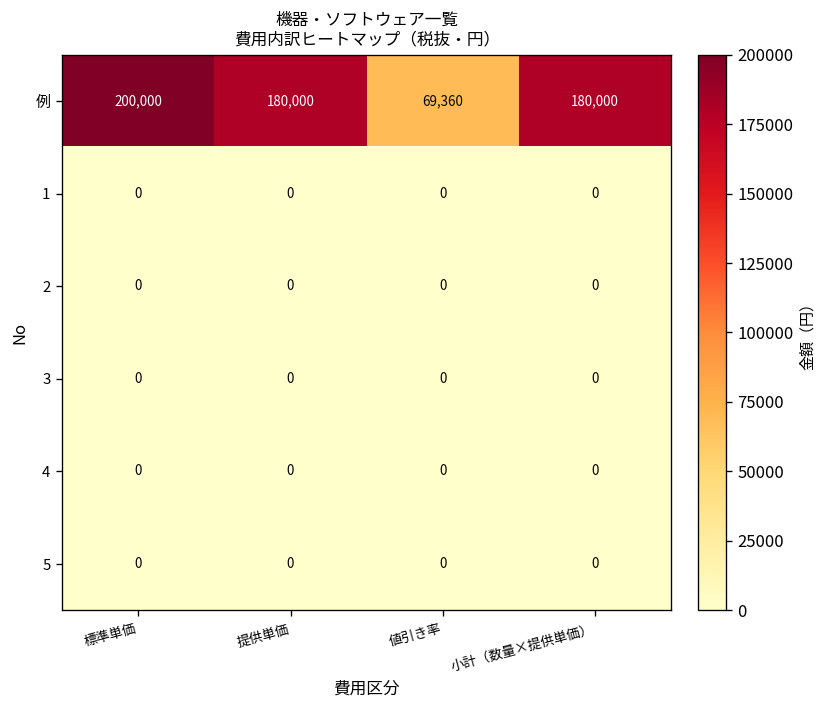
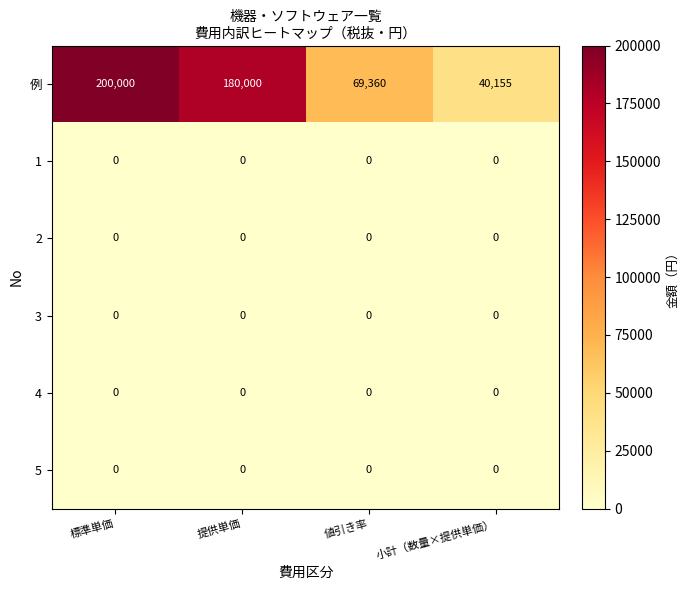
  {
    "例": {
      "標準単価": "200,000",
      "提供単価": "180,000",
      "値引き率": "69,360",
-     "小計（数量×提供単価）": "180,000"
+     "小計（数量×提供単価）": "40,155"
    },
    "1": {
      "標準単価": "0",
      "提供単価": "0",
      "値引き率": "0",
      "小計（数量×提供単価）": "0"
    },
    "2": {
      "標準単価": "0",
      "提供単価": "0",
      "値引き率": "0",
      "小計（数量×提供単価）": "0"
    },
    "3": {
      "標準単価": "0",
      "提供単価": "0",
      "値引き率": "0",
      "小計（数量×提供単価）": "0"
    },
    "4": {
      "標準単価": "0",
      "提供単価": "0",
      "値引き率": "0",
      "小計（数量×提供単価）": "0"
    },
    "5": {
      "標準単価": "0",
      "提供単価": "0",
      "値引き率": "0",
      "小計（数量×提供単価）": "0"
    }
  }
